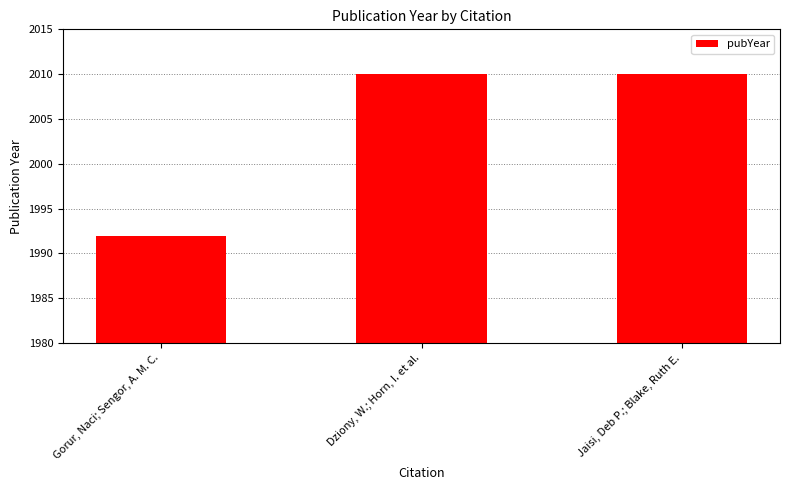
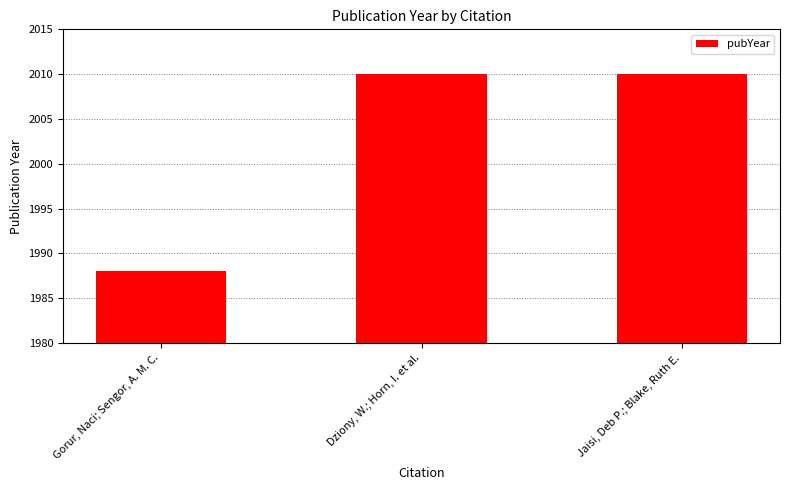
  {
-   "Gorur, Naci; Sengor, A. M. C.": 1992,
+   "Gorur, Naci; Sengor, A. M. C.": 1988,
    "Dziony, W.; Horn, I. et al.": 2010,
    "Jaisi, Deb P.; Blake, Ruth E.": 2010
  }
